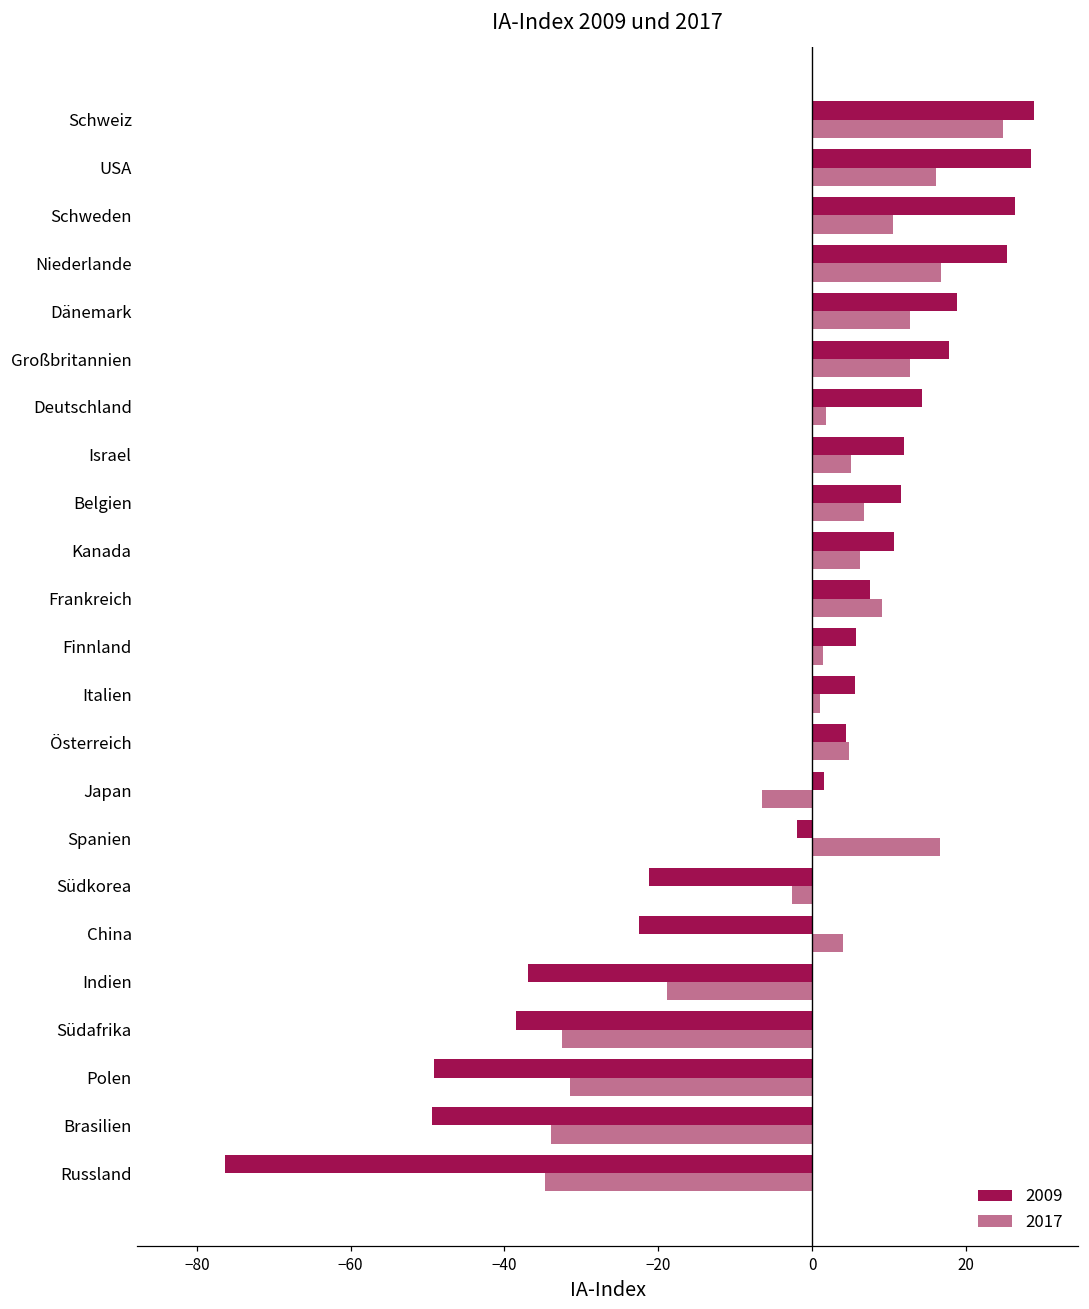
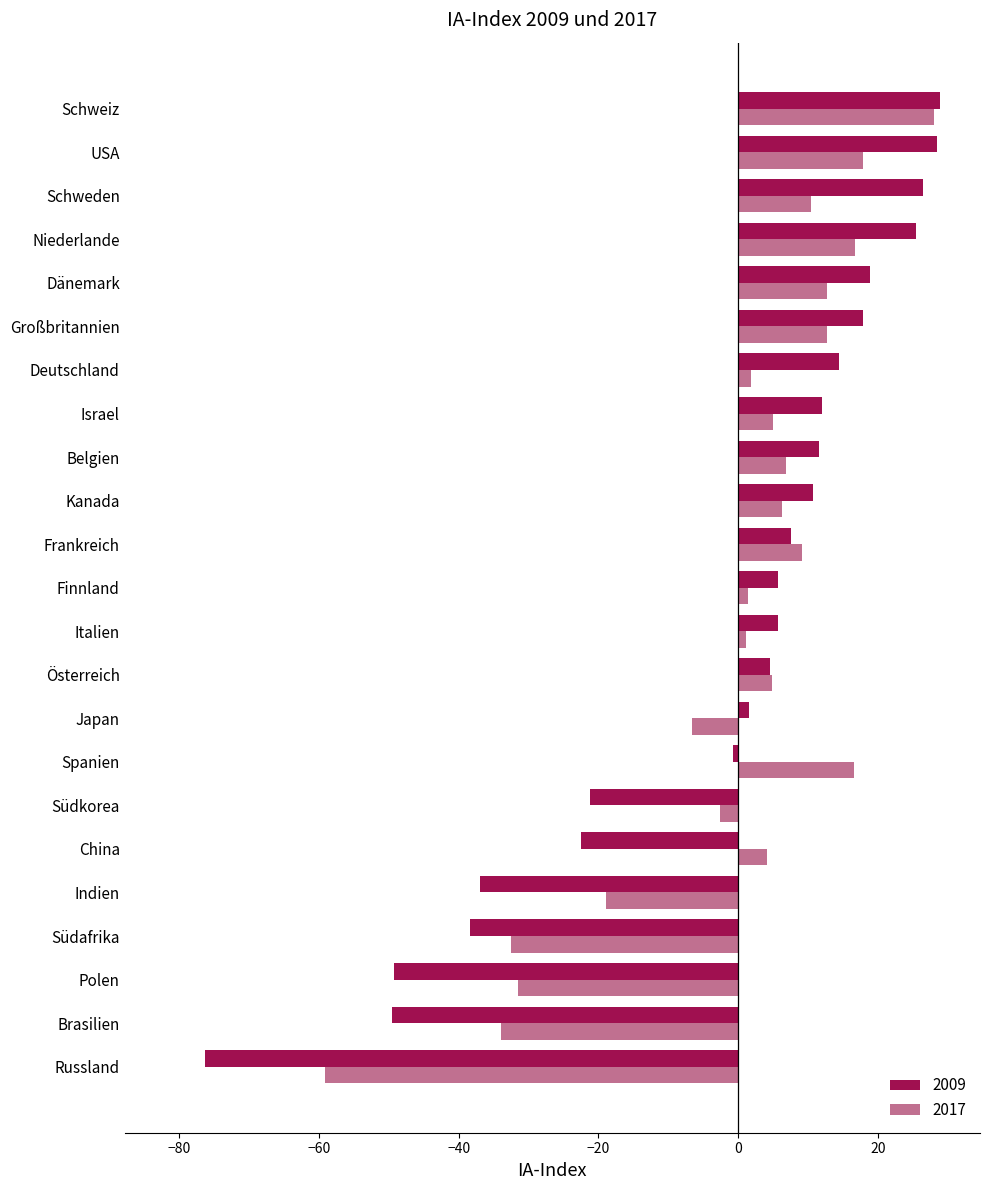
  {
    "2009": {
      "Schweiz": 29,
      "USA": 28,
      "Schweden": 26,
      "Niederlande": 25,
      "Dänemark": 19,
      "Großbritannien": 18,
      "Deutschland": 14,
      "Israel": 12,
      "Belgien": 12,
      "Kanada": 11,
      "Frankreich": 8,
      "Finnland": 6,
      "Italien": 6,
      "Österreich": 4,
      "Japan": 2,
-     "Spanien": -2,
+     "Spanien": -1,
      "Südkorea": -21,
      "China": -23,
      "Indien": -37,
      "Südafrika": -38,
      "Polen": -49,
      "Brasilien": -49,
      "Russland": -76
    },
    "2017": {
-     "Schweiz": 25,
-     "USA": 16,
+     "Schweiz": 28,
+     "USA": 18,
      "Schweden": 10,
      "Niederlande": 17,
      "Dänemark": 13,
      "Großbritannien": 13,
      "Deutschland": 2,
      "Israel": 5,
      "Belgien": 7,
      "Kanada": 6,
      "Frankreich": 9,
      "Finnland": 1,
      "Italien": 1,
      "Österreich": 5,
      "Japan": -7,
      "Spanien": 17,
      "Südkorea": -3,
      "China": 4,
      "Indien": -19,
      "Südafrika": -32,
      "Polen": -31,
      "Brasilien": -34,
-     "Russland": -35
+     "Russland": -59
    }
  }
